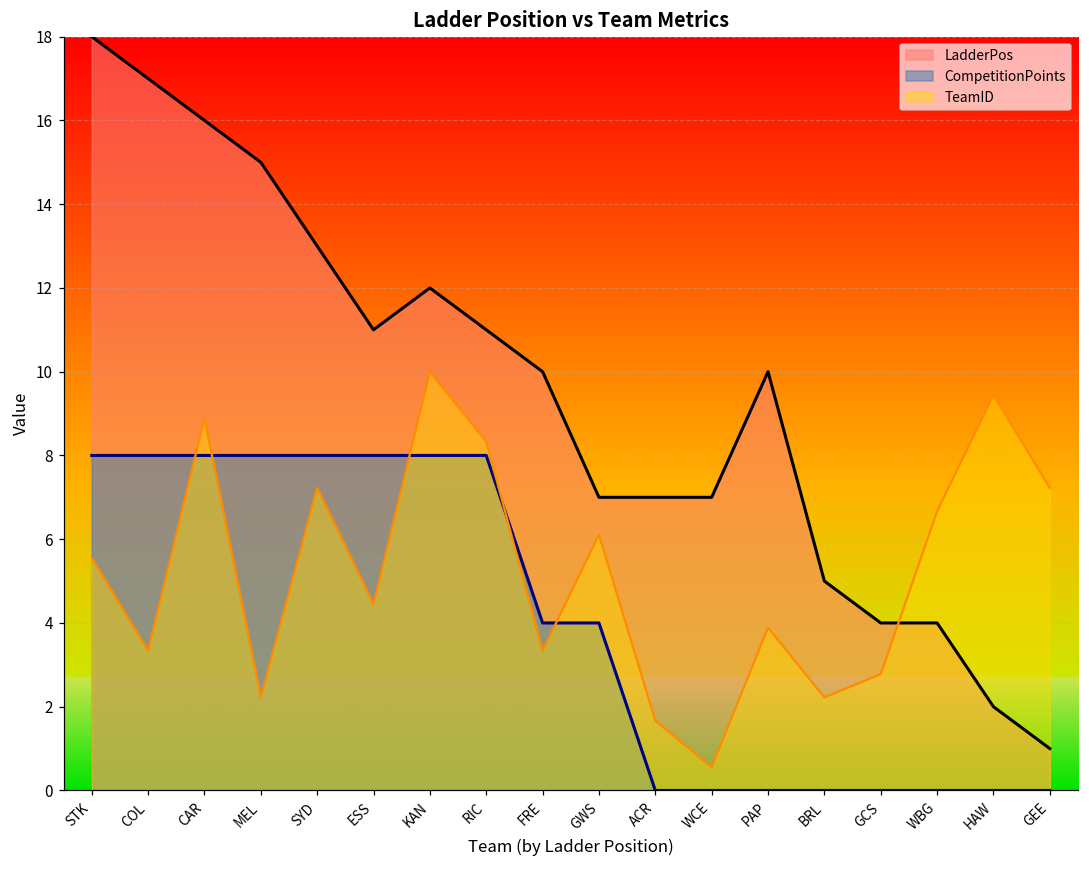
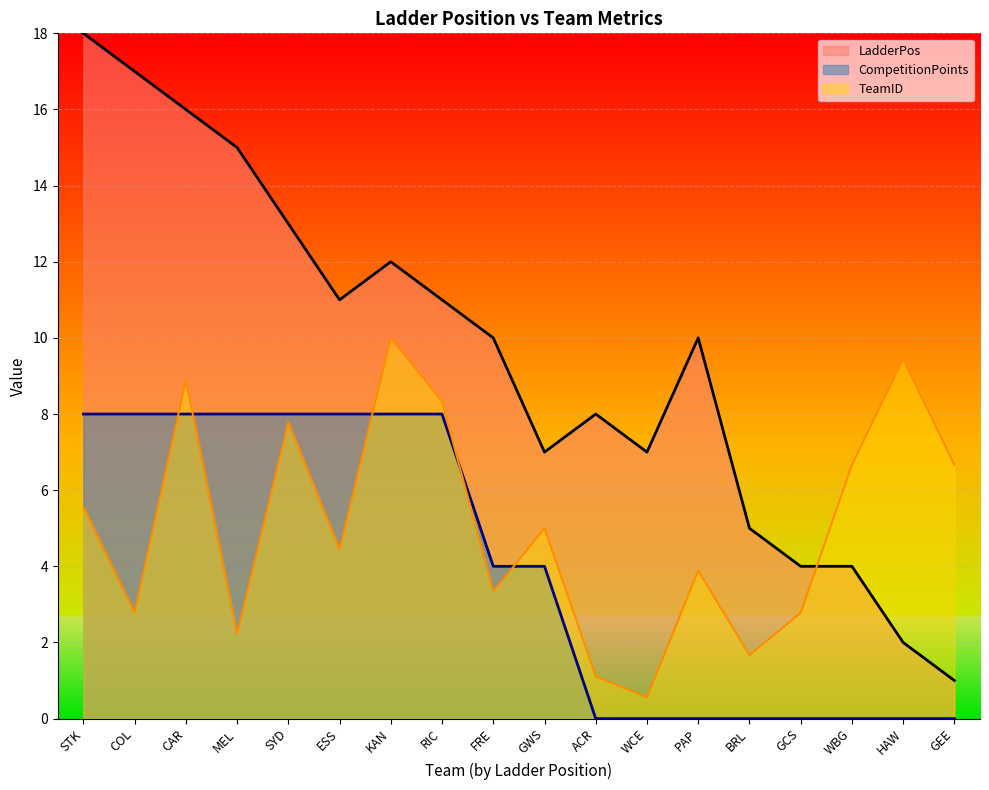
  {
    "LadderPos": {
      "STK": 18.0,
      "COL": 17.0,
      "CAR": 16.0,
      "MEL": 15.0,
      "SYD": 13.0,
      "ESS": 11.0,
      "KAN": 12.0,
      "RIC": 11.0,
      "FRE": 10.0,
      "GWS": 7.0,
-     "ACR": 7.0,
+     "ACR": 8.0,
      "WCE": 7.0,
      "PAP": 10.0,
      "BRL": 5.0,
      "GCS": 4.0,
      "WBG": 4.0,
      "HAW": 2.0,
      "GEE": 1.0
    },
    "CompetitionPoints": {
      "STK": 8.0,
      "COL": 8.0,
      "CAR": 8.0,
      "MEL": 8.0,
      "SYD": 8.0,
      "ESS": 8.0,
      "KAN": 8.0,
      "RIC": 8.0,
      "FRE": 4.0,
      "GWS": 4.0,
      "ACR": 0.0,
      "WCE": 0.0,
      "PAP": 0.0,
      "BRL": 0.0,
      "GCS": 0.0,
      "WBG": 0.0,
      "HAW": 0.0,
      "GEE": 0.0
    },
    "TeamID": {
      "STK": 5.6,
-     "COL": 3.3,
+     "COL": 2.8,
      "CAR": 8.9,
      "MEL": 2.2,
-     "SYD": 7.2,
+     "SYD": 7.8,
      "ESS": 4.4,
      "KAN": 10.0,
      "RIC": 8.3,
      "FRE": 3.3,
-     "GWS": 6.1,
-     "ACR": 1.7,
+     "GWS": 5.0,
+     "ACR": 1.1,
      "WCE": 0.6,
      "PAP": 3.9,
-     "BRL": 2.2,
+     "BRL": 1.7,
      "GCS": 2.8,
      "WBG": 6.7,
      "HAW": 9.4,
-     "GEE": 7.2
+     "GEE": 6.7
    }
  }
